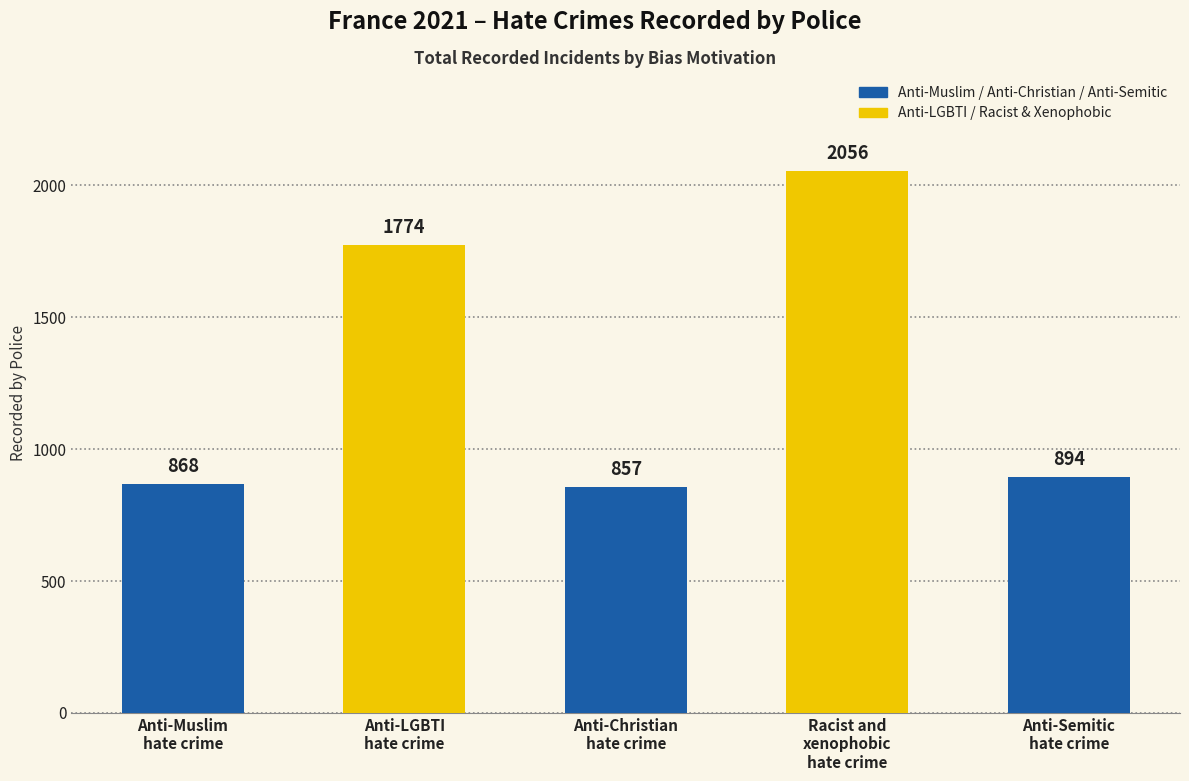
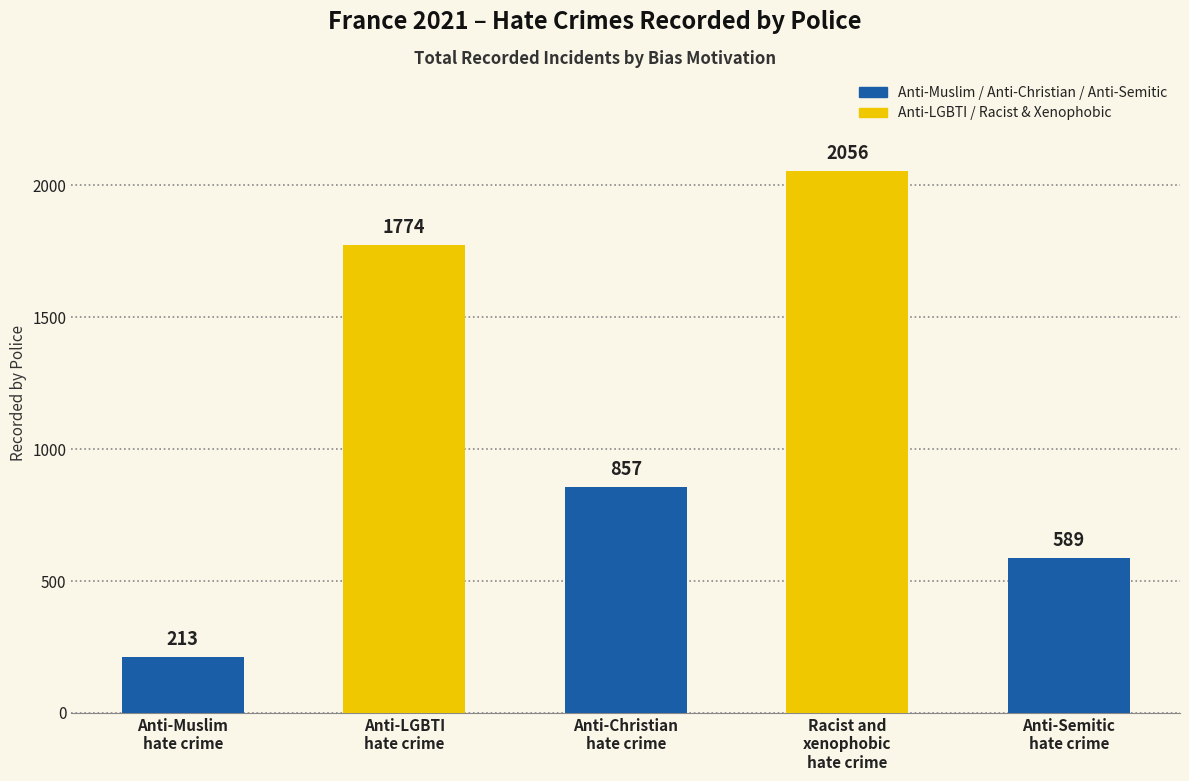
  {
-   "Anti-Muslim hate crime": 868,
+   "Anti-Muslim hate crime": 213,
    "Anti-LGBTI hate crime": 1774,
    "Anti-Christian hate crime": 857,
    "Racist and xenophobic hate crime": 2056,
-   "Anti-Semitic hate crime": 894
+   "Anti-Semitic hate crime": 589
  }
